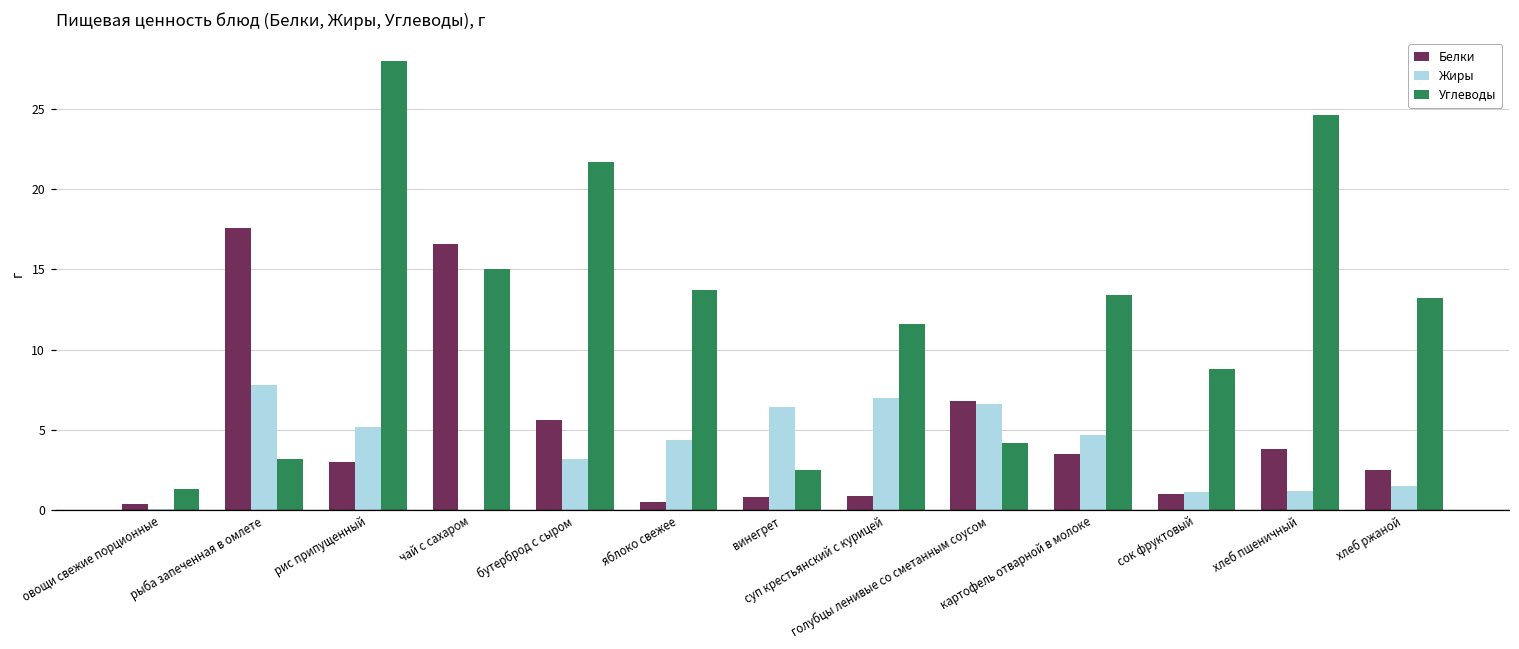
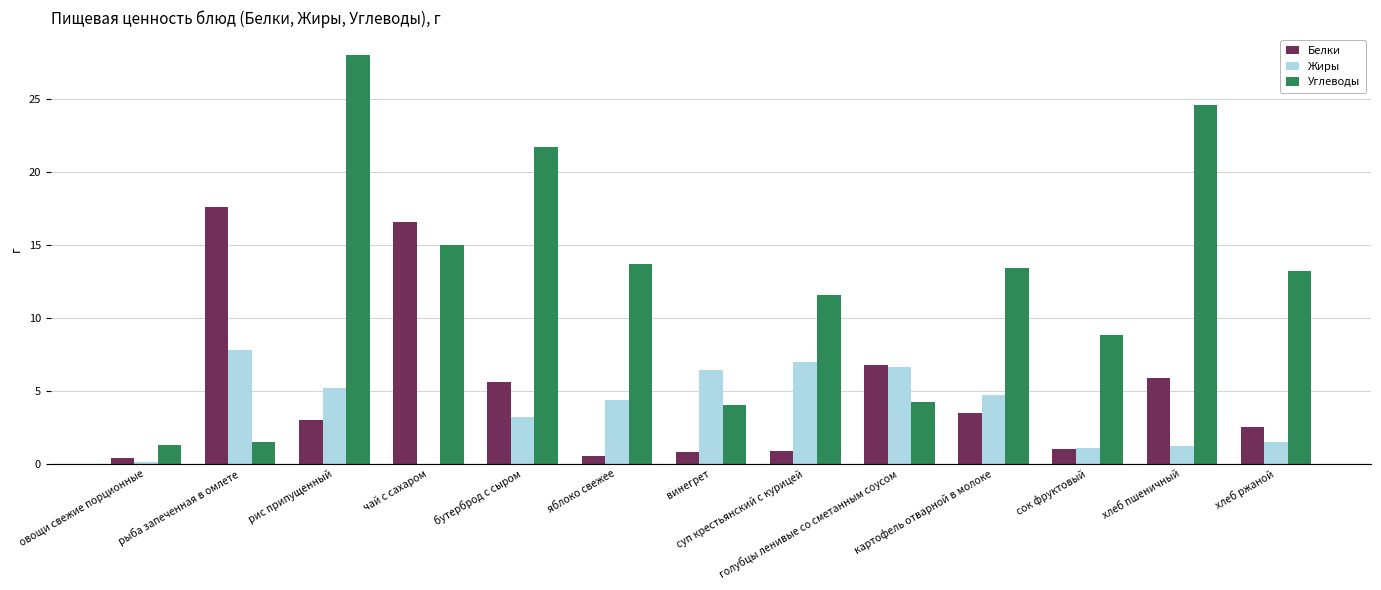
  {
    "Белки": {
      "овощи свежие порционные": 0.4,
      "рыба запеченная в омлете": 17.6,
      "рис припущенный": 3.0,
      "чай с сахаром": 16.6,
      "бутерброд с сыром": 5.6,
      "яблоко свежее": 0.5,
      "винегрет": 0.8,
      "суп крестьянский с курицей": 0.9,
      "голубцы ленивые со сметанным соусом": 6.8,
      "картофель отварной в молоке": 3.5,
      "сок фруктовый": 1.0,
-     "хлеб пшеничный": 3.8,
+     "хлеб пшеничный": 5.9,
      "хлеб ржаной": 2.5
    },
    "Жиры": {
      "рыба запеченная в омлете": 7.8,
      "рис припущенный": 5.2,
      "чай с сахаром": 0.0,
      "бутерброд с сыром": 3.2,
      "яблоко свежее": 4.4,
      "винегрет": 6.4,
      "суп крестьянский с курицей": 7.0,
      "голубцы ленивые со сметанным соусом": 6.6,
      "картофель отварной в молоке": 4.7,
      "сок фруктовый": 1.1,
      "хлеб пшеничный": 1.2,
      "хлеб ржаной": 1.5
    },
    "Углеводы": {
      "овощи свежие порционные": 1.3,
-     "рыба запеченная в омлете": 3.2,
+     "рыба запеченная в омлете": 1.5,
      "рис припущенный": 28.0,
      "чай с сахаром": 15.0,
      "бутерброд с сыром": 21.7,
      "яблоко свежее": 13.7,
-     "винегрет": 2.5,
+     "винегрет": 4.0,
      "суп крестьянский с курицей": 11.6,
      "голубцы ленивые со сметанным соусом": 4.2,
      "картофель отварной в молоке": 13.4,
      "сок фруктовый": 8.8,
      "хлеб пшеничный": 24.6,
      "хлеб ржаной": 13.2
    }
  }
